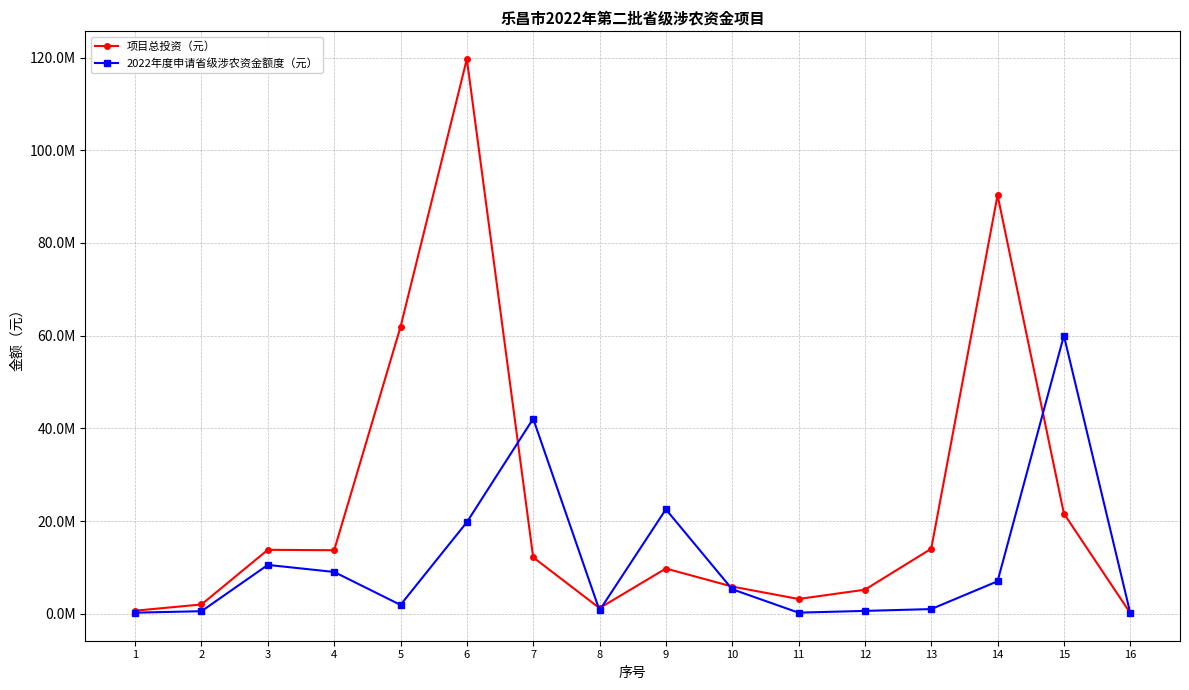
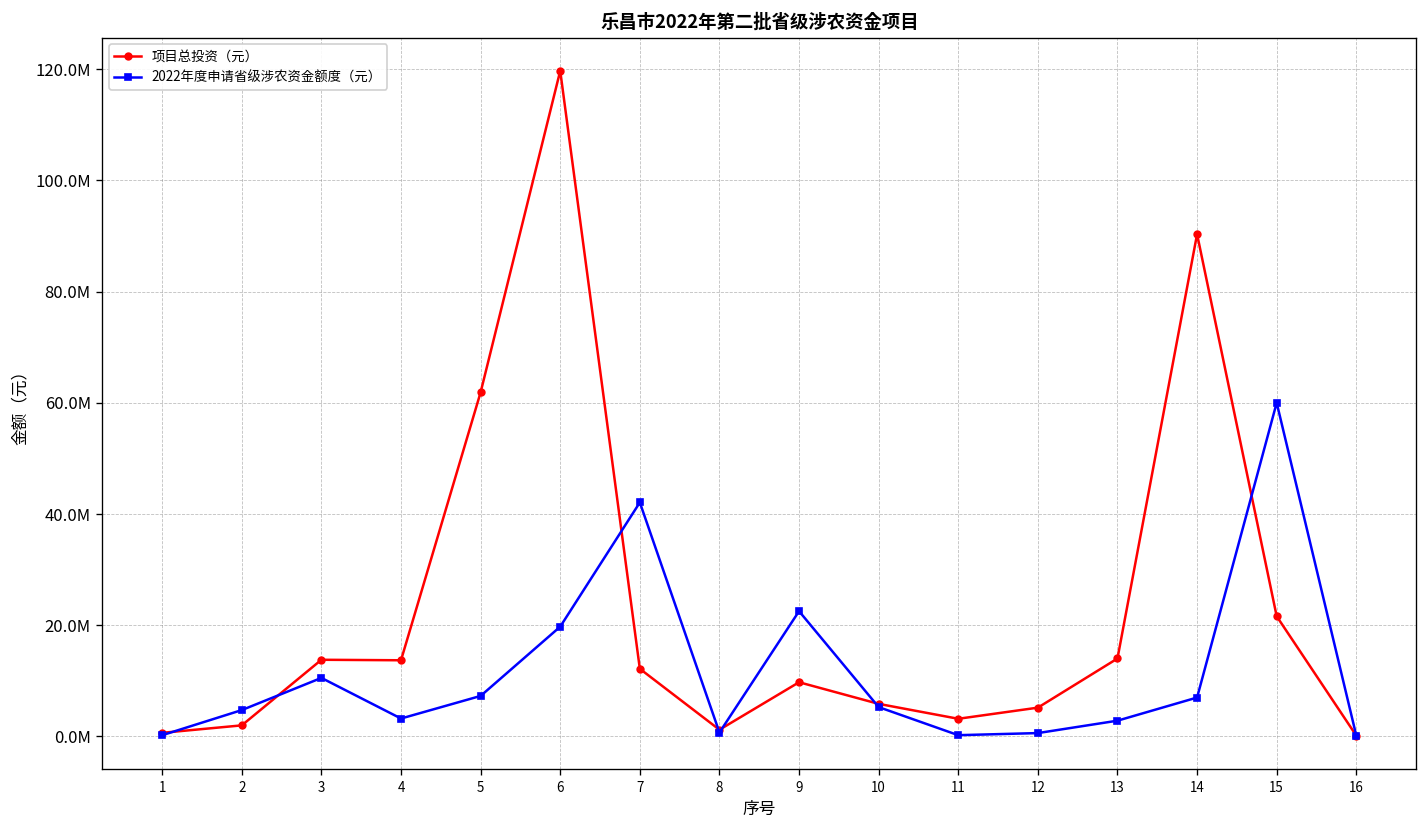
  {
    "项目总投资（元）": {
      "2": 2000000,
      "3": 14000000,
      "4": 14000000,
      "5": 62000000,
      "6": 120000000,
      "7": 12000000,
      "9": 10000000,
      "10": 6000000,
      "11": 3000000,
      "12": 5000000,
      "13": 14000000,
      "14": 90000000,
      "15": 22000000
    },
    "2022年度申请省级涉农资金额度（元）": {
-     "2": 1000000,
+     "2": 5000000,
      "3": 11000000,
-     "4": 9000000,
-     "5": 2000000,
+     "4": 3000000,
+     "5": 7000000,
      "6": 20000000,
      "7": 42000000,
      "9": 23000000,
      "10": 5000000,
      "11": 0,
      "12": 1000000,
-     "13": 1000000,
+     "13": 3000000,
      "14": 7000000,
      "15": 60000000
    }
  }
